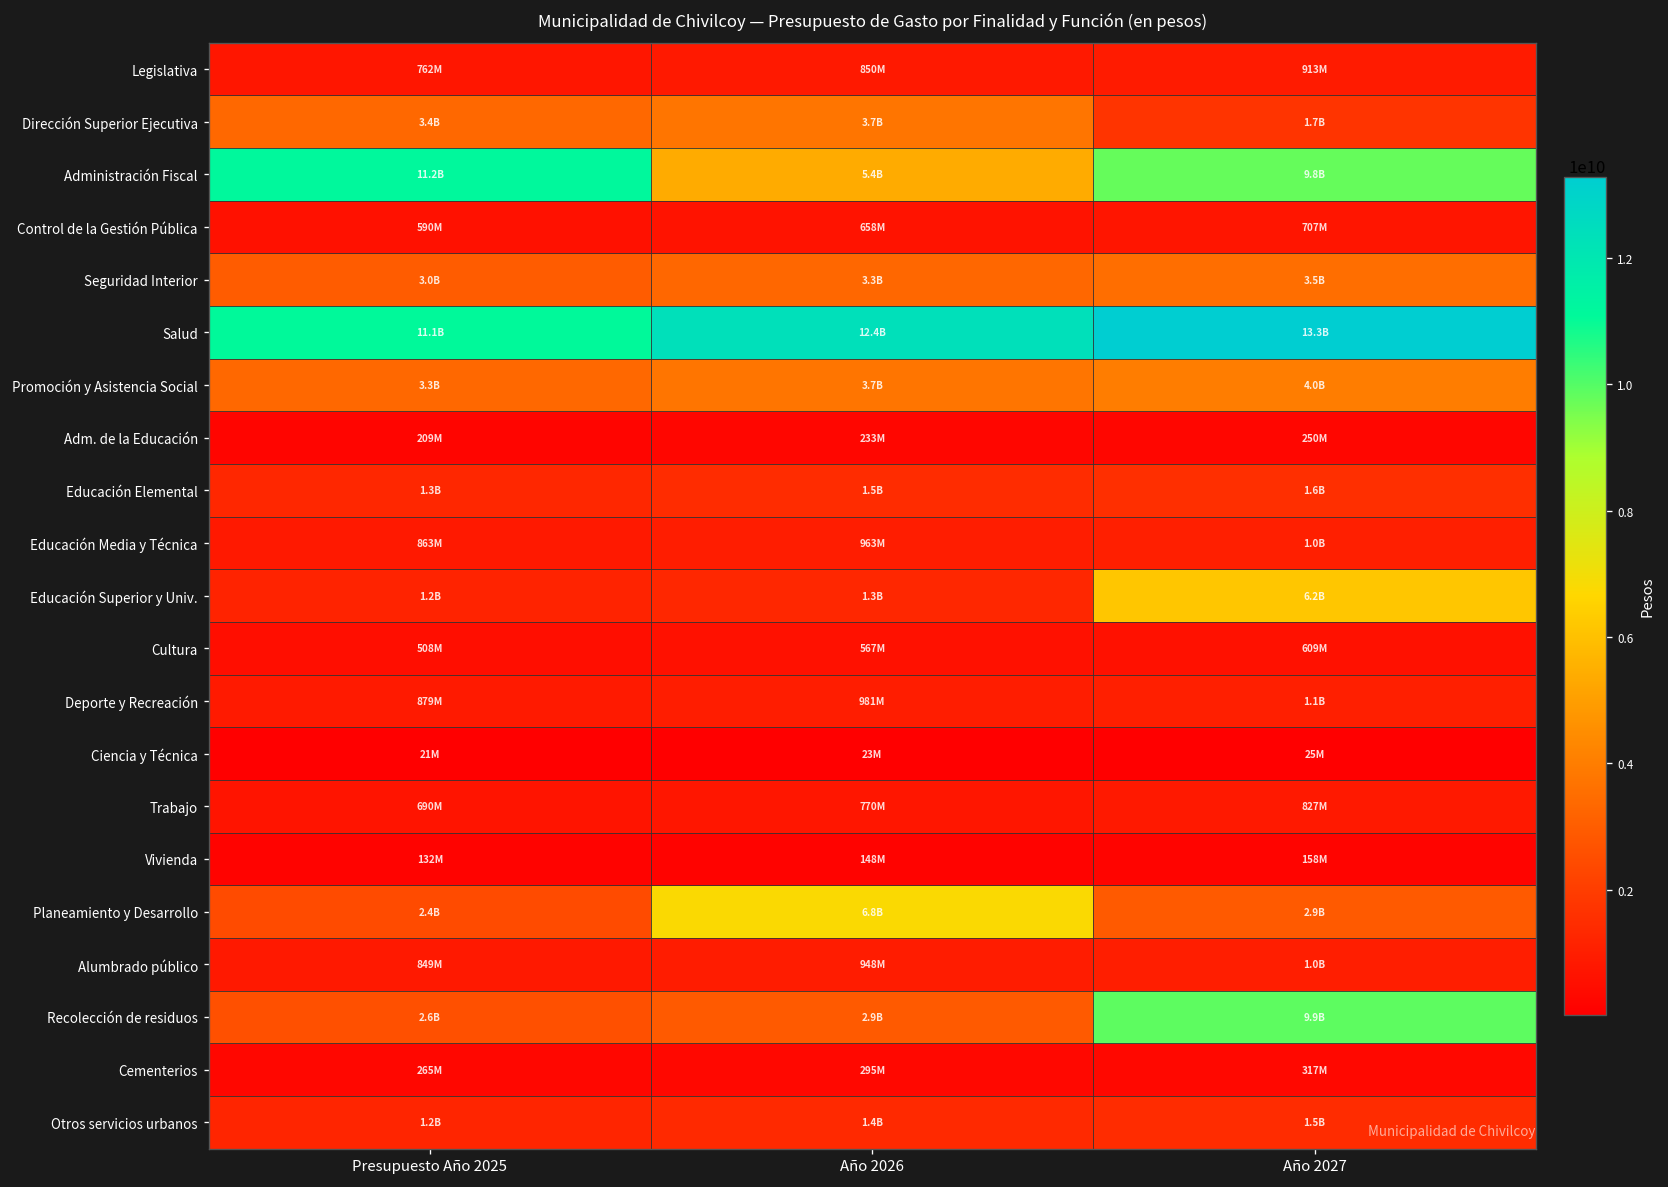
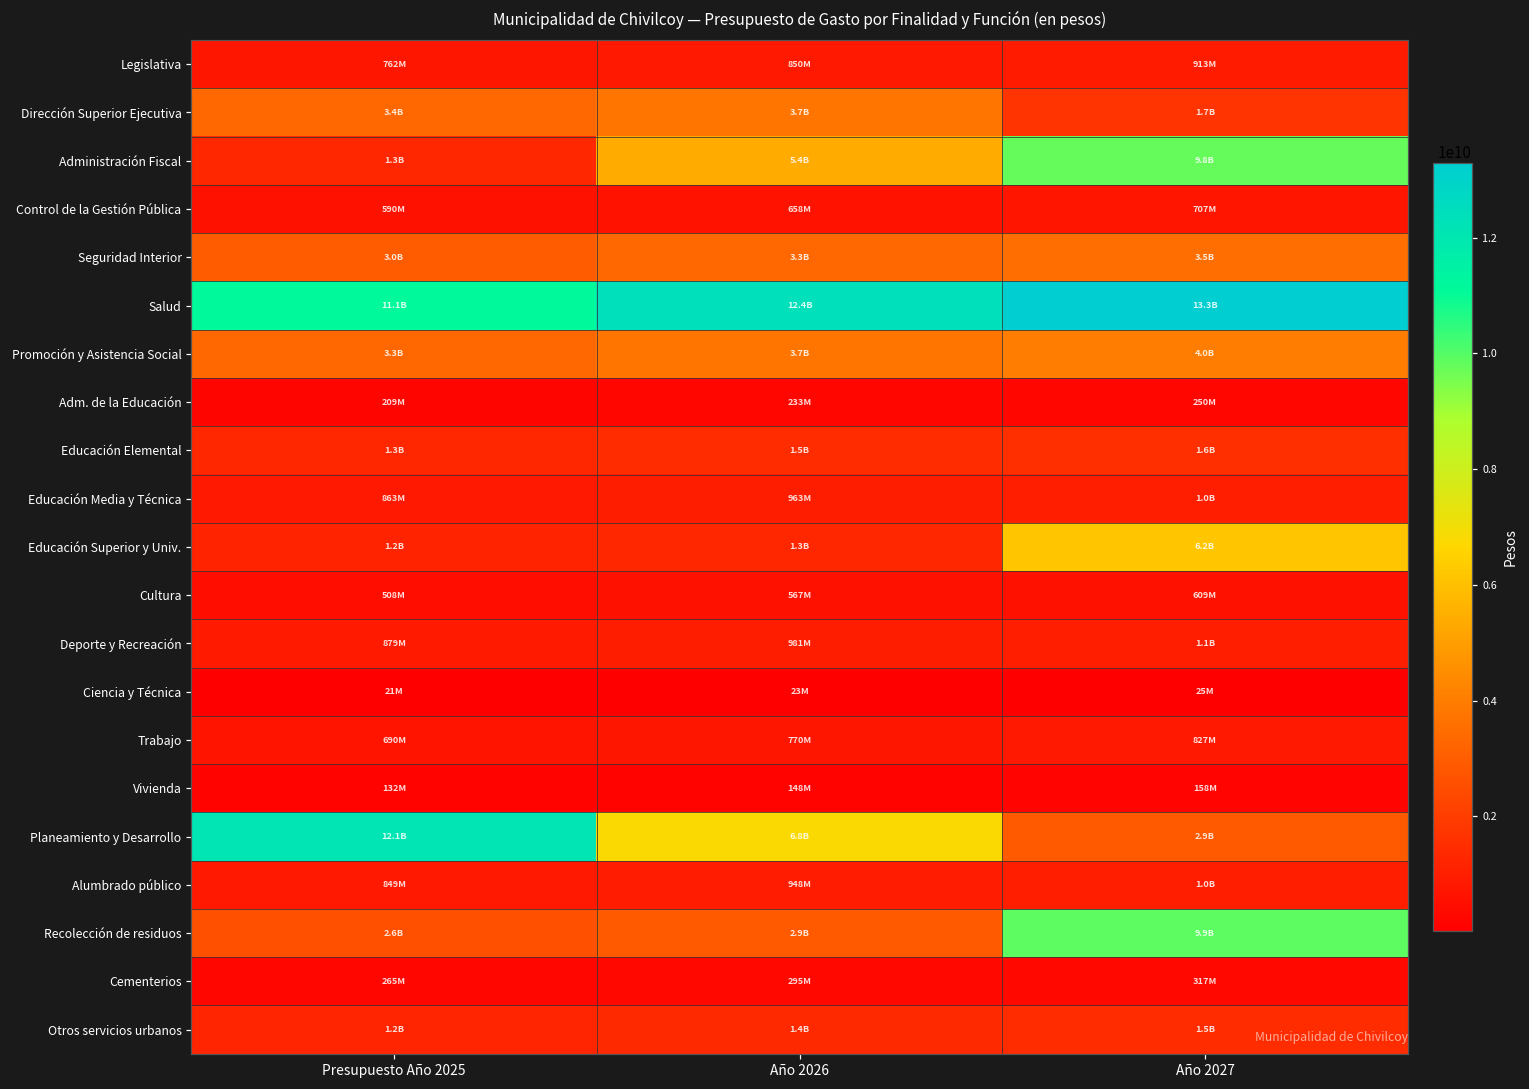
  {
    "Legislativa": {
      "Presupuesto Año 2025": "762M",
      "Año 2026": "850M",
      "Año 2027": "913M"
    },
    "Dirección Superior Ejecutiva": {
      "Presupuesto Año 2025": "3.4B",
      "Año 2026": "3.7B",
      "Año 2027": "1.7B"
    },
    "Administración Fiscal": {
-     "Presupuesto Año 2025": "11.2B",
+     "Presupuesto Año 2025": "1.3B",
      "Año 2026": "5.4B",
      "Año 2027": "9.8B"
    },
    "Control de la Gestión Pública": {
      "Presupuesto Año 2025": "590M",
      "Año 2026": "658M",
      "Año 2027": "707M"
    },
    "Seguridad Interior": {
      "Presupuesto Año 2025": "3.0B",
      "Año 2026": "3.3B",
      "Año 2027": "3.5B"
    },
    "Salud": {
      "Presupuesto Año 2025": "11.1B",
      "Año 2026": "12.4B",
      "Año 2027": "13.3B"
    },
    "Promoción y Asistencia Social": {
      "Presupuesto Año 2025": "3.3B",
      "Año 2026": "3.7B",
      "Año 2027": "4.0B"
    },
    "Adm. de la Educación": {
      "Presupuesto Año 2025": "209M",
      "Año 2026": "233M",
      "Año 2027": "250M"
    },
    "Educación Elemental": {
      "Presupuesto Año 2025": "1.3B",
      "Año 2026": "1.5B",
      "Año 2027": "1.6B"
    },
    "Educación Media y Técnica": {
      "Presupuesto Año 2025": "863M",
      "Año 2026": "963M",
      "Año 2027": "1.0B"
    },
    "Educación Superior y Univ.": {
      "Presupuesto Año 2025": "1.2B",
      "Año 2026": "1.3B",
      "Año 2027": "6.2B"
    },
    "Cultura": {
      "Presupuesto Año 2025": "508M",
      "Año 2026": "567M",
      "Año 2027": "609M"
    },
    "Deporte y Recreación": {
      "Presupuesto Año 2025": "879M",
      "Año 2026": "981M",
      "Año 2027": "1.1B"
    },
    "Ciencia y Técnica": {
      "Presupuesto Año 2025": "21M",
      "Año 2026": "23M",
      "Año 2027": "25M"
    },
    "Trabajo": {
      "Presupuesto Año 2025": "690M",
      "Año 2026": "770M",
      "Año 2027": "827M"
    },
    "Vivienda": {
      "Presupuesto Año 2025": "132M",
      "Año 2026": "148M",
      "Año 2027": "158M"
    },
    "Planeamiento y Desarrollo": {
-     "Presupuesto Año 2025": "2.4B",
+     "Presupuesto Año 2025": "12.1B",
      "Año 2026": "6.8B",
      "Año 2027": "2.9B"
    },
    "Alumbrado público": {
      "Presupuesto Año 2025": "849M",
      "Año 2026": "948M",
      "Año 2027": "1.0B"
    },
    "Recolección de residuos": {
      "Presupuesto Año 2025": "2.6B",
      "Año 2026": "2.9B",
      "Año 2027": "9.9B"
    },
    "Cementerios": {
      "Presupuesto Año 2025": "265M",
      "Año 2026": "295M",
      "Año 2027": "317M"
    },
    "Otros servicios urbanos": {
      "Presupuesto Año 2025": "1.2B",
      "Año 2026": "1.4B"
    }
  }
